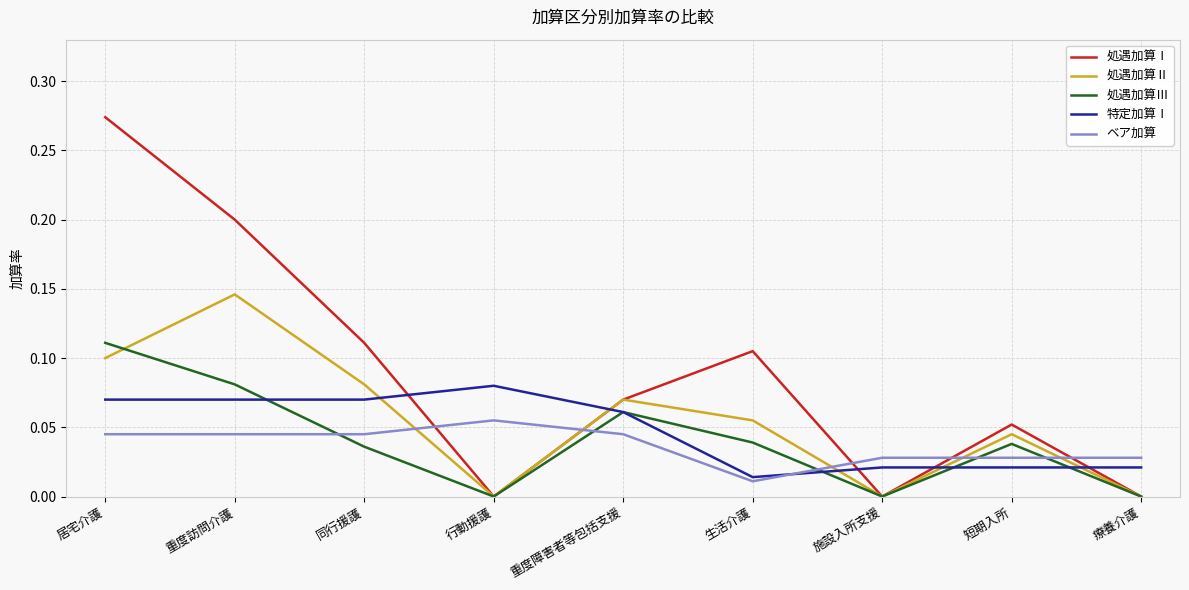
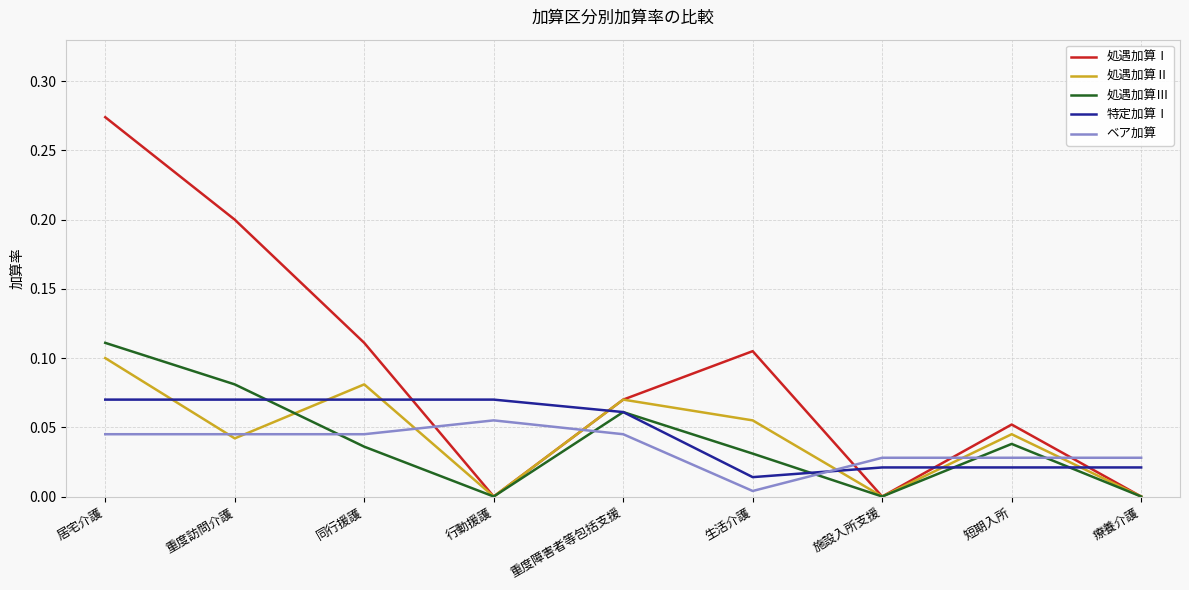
  {
    "処遇加算Ⅰ": {
      "居宅介護": 0.274,
      "重度訪問介護": 0.200,
      "同行援護": 0.111,
      "生活介護": 0.105,
      "短期入所": 0.052
    },
    "処遇加算Ⅱ": {
      "居宅介護": 0.100,
-     "重度訪問介護": 0.146,
+     "重度訪問介護": 0.042,
      "同行援護": 0.081,
      "生活介護": 0.055,
      "短期入所": 0.045
    },
    "処遇加算Ⅲ": {
      "居宅介護": 0.111,
      "重度訪問介護": 0.081,
      "同行援護": 0.036,
-     "生活介護": 0.039,
+     "生活介護": 0.031,
      "短期入所": 0.038
    },
    "特定加算Ⅰ": {
      "居宅介護": 0.07,
      "重度訪問介護": 0.07,
      "同行援護": 0.07,
-     "行動援護": 0.08,
+     "行動援護": 0.07,
      "生活介護": 0.014,
      "施設入所支援": 0.02,
      "短期入所": 0.02,
      "療養介護": 0.02
    },
    "ベア加算": {
      "居宅介護": 0.045,
      "重度訪問介護": 0.045,
      "同行援護": 0.045,
      "行動援護": 0.055,
      "重度障害者等包括支援": 0.045,
-     "生活介護": 0.011,
+     "生活介護": 0.004,
      "施設入所支援": 0.028,
      "短期入所": 0.028,
      "療養介護": 0.028
    }
  }
